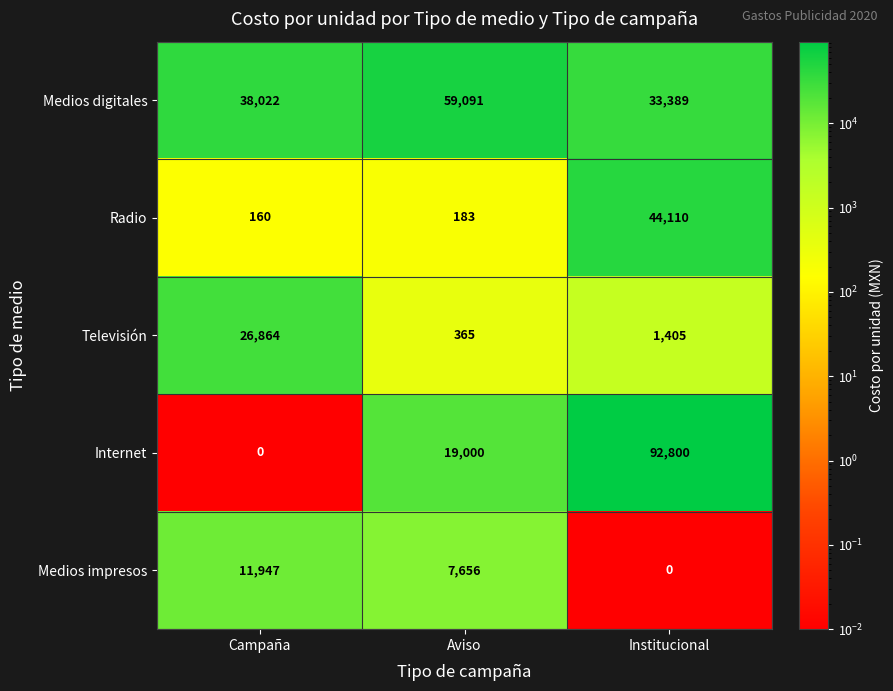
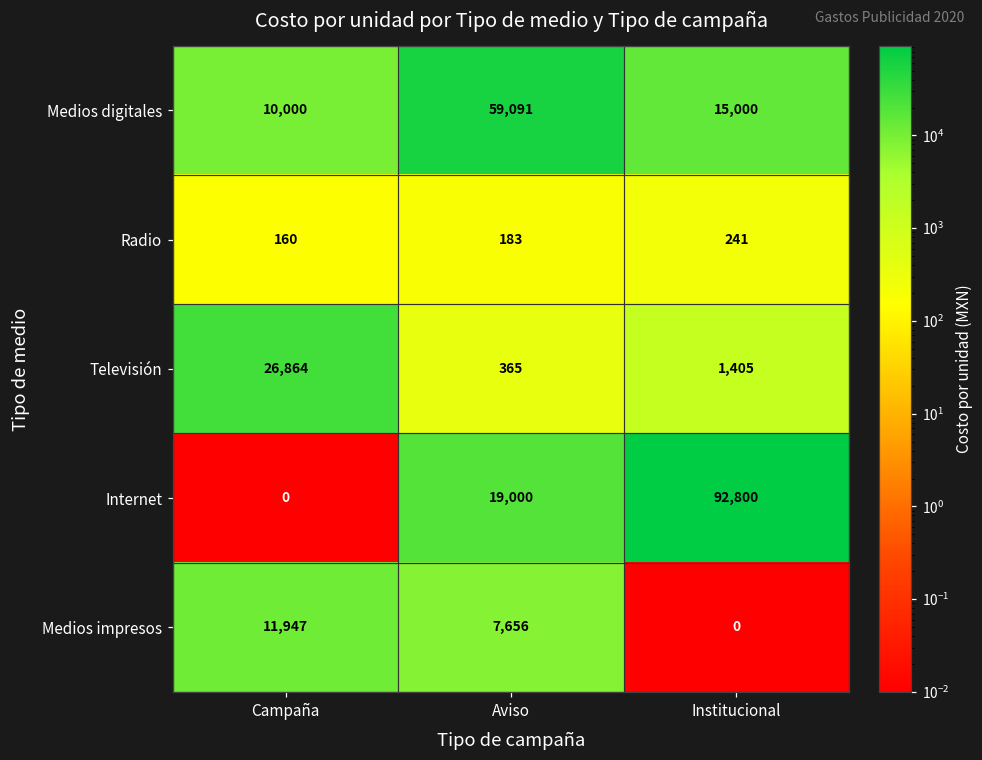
  {
    "Medios digitales": {
-     "Campaña": "38,022",
+     "Campaña": "10,000",
      "Aviso": "59,091",
-     "Institucional": "33,389"
+     "Institucional": "15,000"
    },
    "Radio": {
      "Campaña": "160",
      "Aviso": "183",
-     "Institucional": "44,110"
+     "Institucional": "241"
    },
    "Televisión": {
      "Campaña": "26,864",
      "Aviso": "365",
      "Institucional": "1,405"
    },
    "Internet": {
      "Campaña": "0",
      "Aviso": "19,000",
      "Institucional": "92,800"
    },
    "Medios impresos": {
      "Campaña": "11,947",
      "Aviso": "7,656",
      "Institucional": "0"
    }
  }
